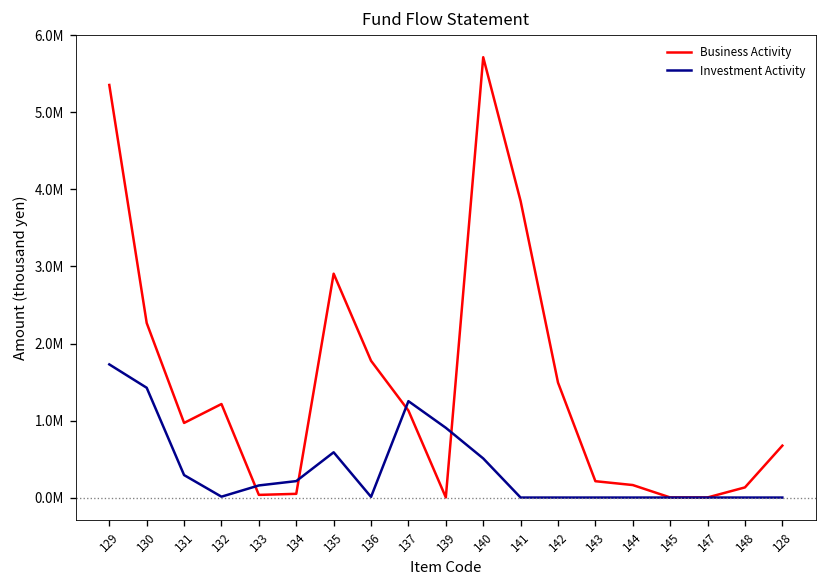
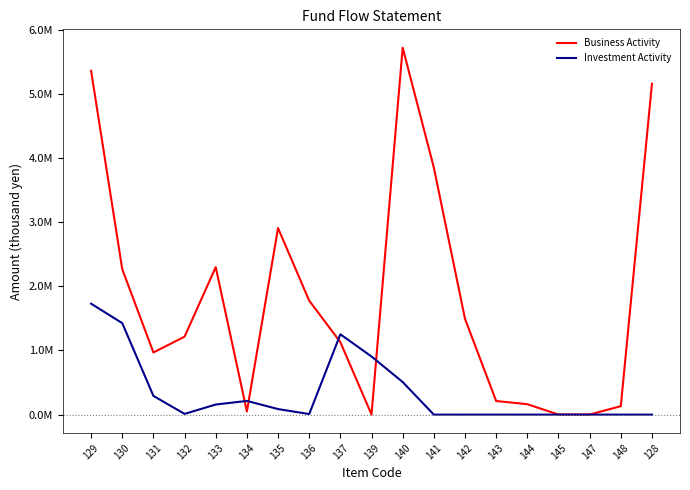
  {
    "Business Activity": {
      "129": 5400000,
      "130": 2300000,
      "131": 1000000,
      "132": 1200000,
-     "133": 0,
+     "133": 2300000,
      "134": 0,
      "135": 2900000,
      "136": 1800000,
      "137": 1100000,
      "139": 0,
      "140": 5700000,
      "141": 3800000,
      "142": 1500000,
      "143": 200000,
      "144": 200000,
      "148": 100000,
-     "128": 700000
+     "128": 5200000
    },
    "Investment Activity": {
      "129": 1700000,
      "130": 1400000,
      "131": 300000,
      "132": 0,
      "133": 200000,
      "134": 200000,
-     "135": 600000,
+     "135": 100000,
      "136": 0,
      "137": 1300000,
      "139": 900000,
      "140": 500000,
      "141": 0,
      "142": 0,
      "143": 0,
      "144": 0,
      "148": 0,
      "128": 0
    }
  }
